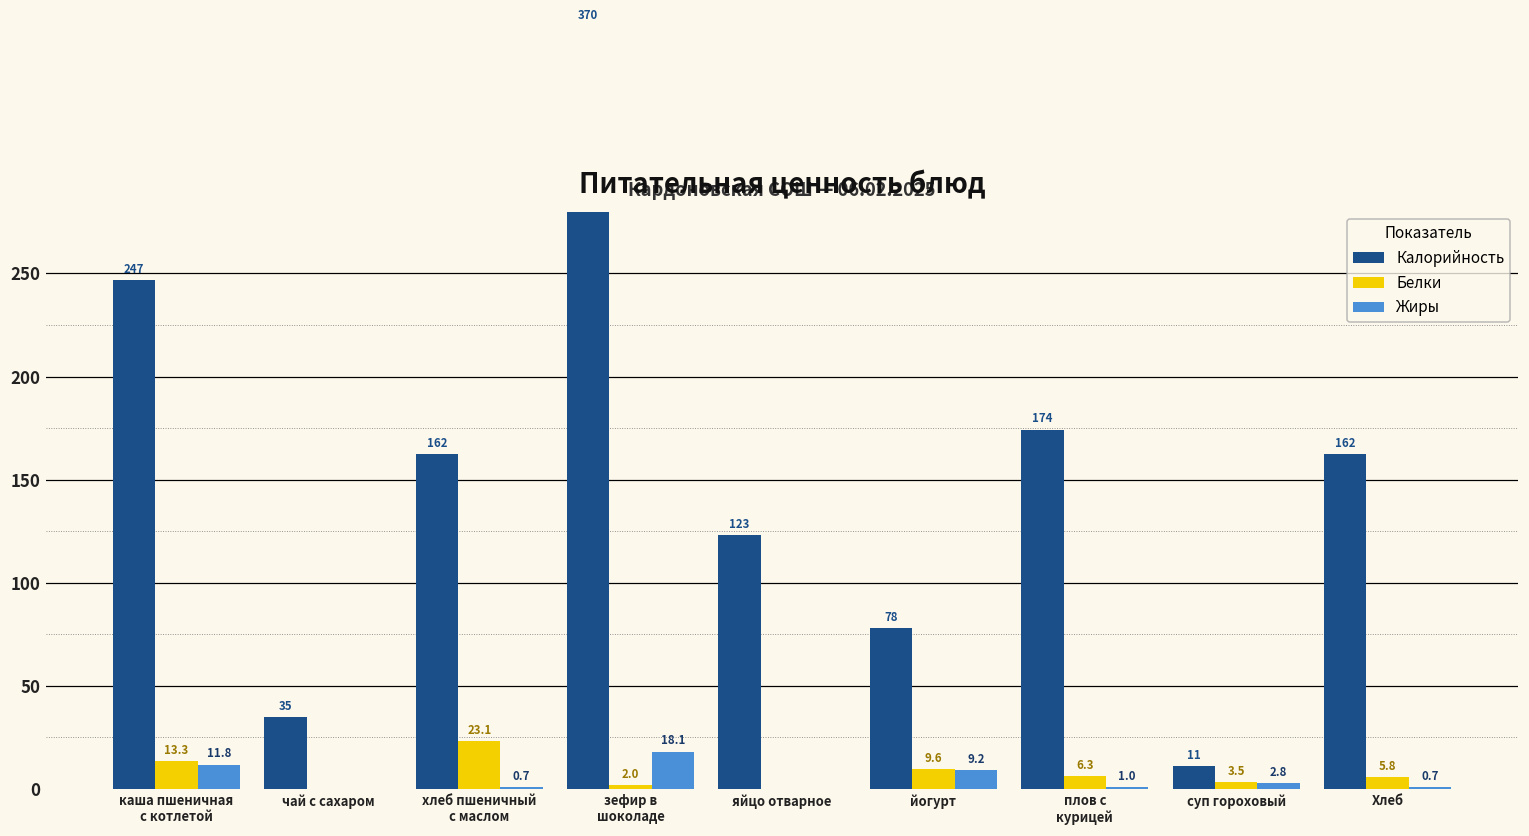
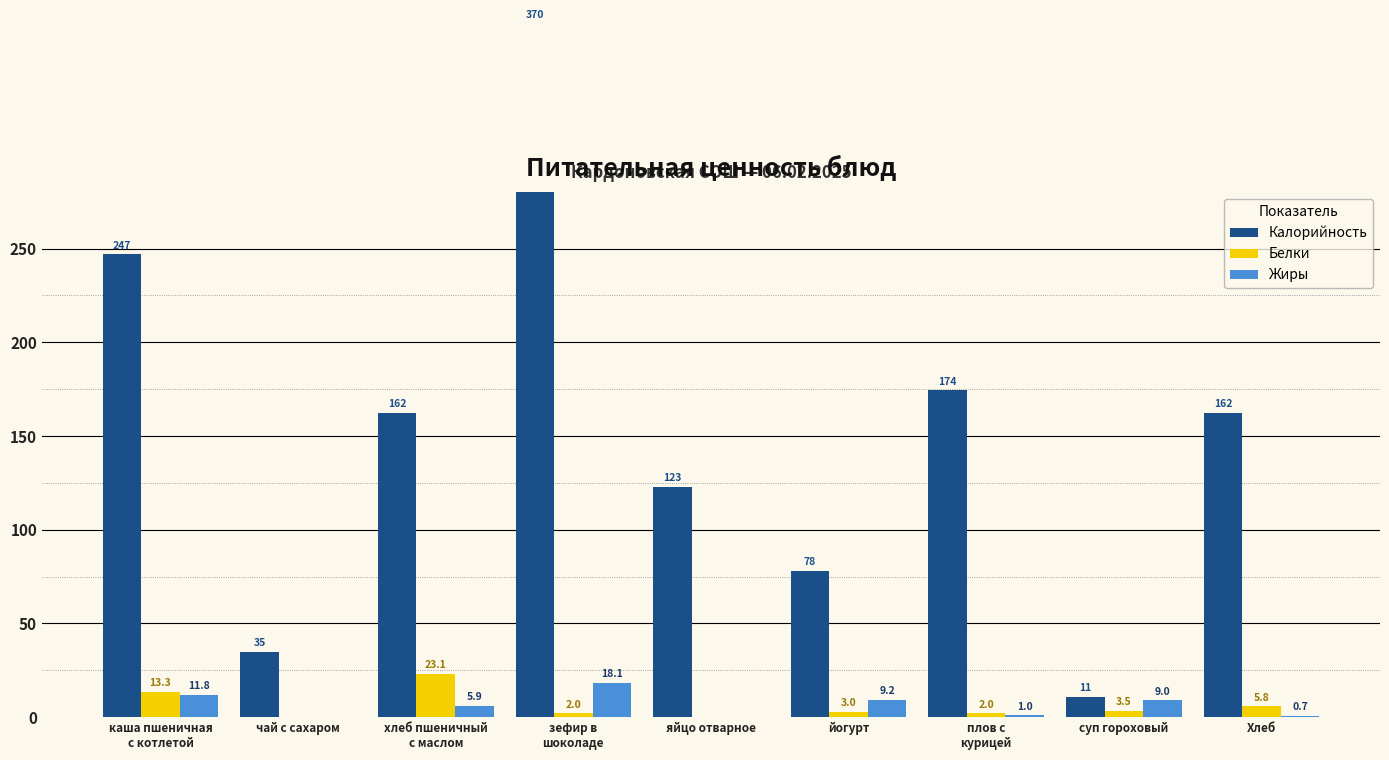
  {
    "Калорийность": {
      "каша пшеничная с котлетой": 247,
      "чай с сахаром": 35,
      "хлеб пшеничный с маслом": 162,
      "яйцо отварное": 123,
      "йогурт": 78,
      "плов с курицей": 174,
      "суп гороховый": 11,
      "Хлеб": 162
    },
    "Белки": {
      "каша пшеничная с котлетой": 13.3,
      "хлеб пшеничный с маслом": 23.1,
      "зефир в шоколаде": 2.0,
-     "йогурт": 9.6,
-     "плов с курицей": 6.3,
+     "йогурт": 3.0,
+     "плов с курицей": 2.0,
      "суп гороховый": 3.5,
      "Хлеб": 5.8
    },
    "Жиры": {
      "каша пшеничная с котлетой": 11.8,
-     "хлеб пшеничный с маслом": 0.7,
+     "хлеб пшеничный с маслом": 5.9,
      "зефир в шоколаде": 18.1,
      "йогурт": 9.2,
      "плов с курицей": 1.0,
-     "суп гороховый": 2.8,
+     "суп гороховый": 9.0,
      "Хлеб": 0.7
    }
  }
